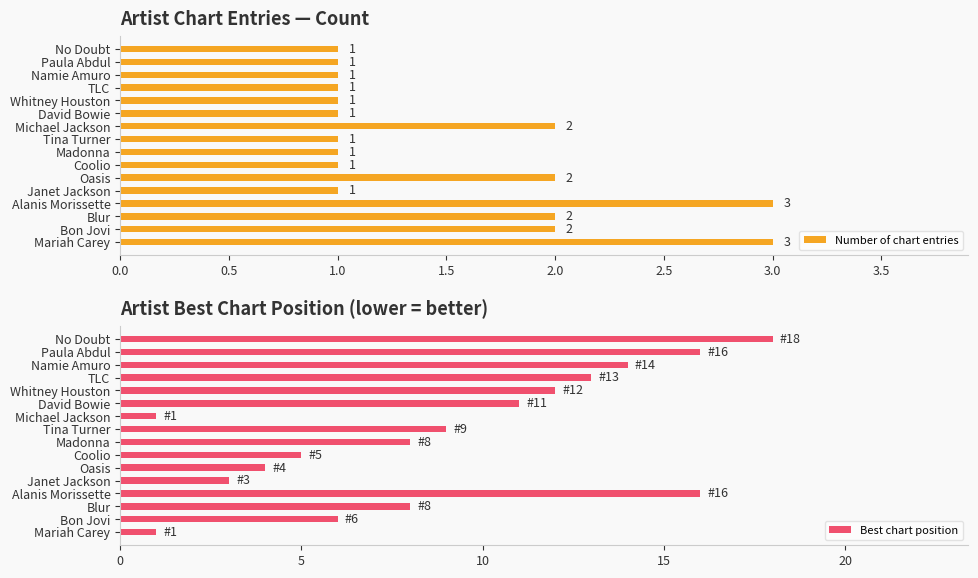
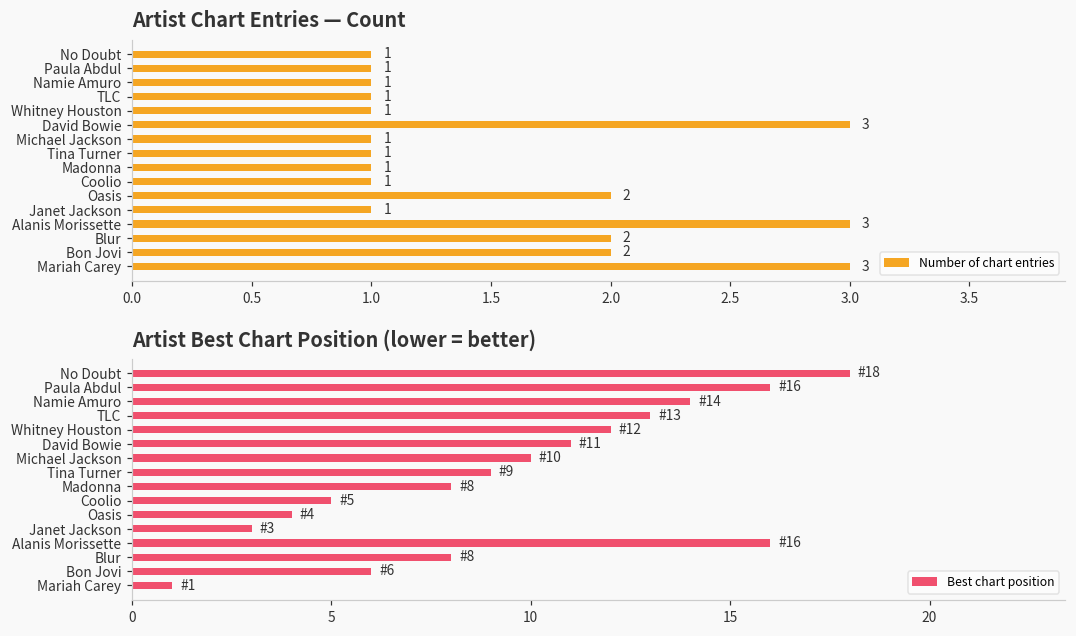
  {
    "Artist Chart Entries — Count": {
      "No Doubt": 1,
      "Paula Abdul": 1,
      "Namie Amuro": 1,
      "TLC": 1,
      "Whitney Houston": 1,
-     "David Bowie": 1,
-     "Michael Jackson": 2,
+     "David Bowie": 3,
+     "Michael Jackson": 1,
      "Tina Turner": 1,
      "Madonna": 1,
      "Coolio": 1,
      "Oasis": 2,
      "Janet Jackson": 1,
      "Alanis Morissette": 3,
      "Blur": 2,
      "Bon Jovi": 2,
      "Mariah Carey": 3
    },
    "Artist Best Chart Position (lower = better)": {
      "No Doubt": 18,
      "Paula Abdul": 16,
      "Namie Amuro": 14,
      "TLC": 13,
      "Whitney Houston": 12,
      "David Bowie": 11,
-     "Michael Jackson": 1,
+     "Michael Jackson": 10,
      "Tina Turner": 9,
      "Madonna": 8,
      "Coolio": 5,
      "Oasis": 4,
      "Janet Jackson": 3,
      "Alanis Morissette": 16,
      "Blur": 8,
      "Bon Jovi": 6,
      "Mariah Carey": 1
    }
  }
